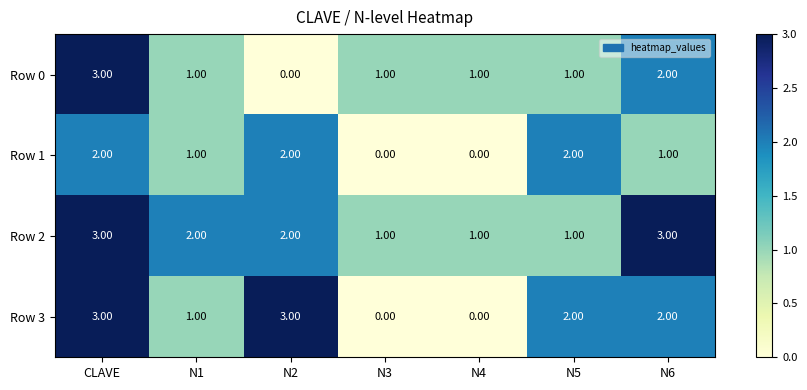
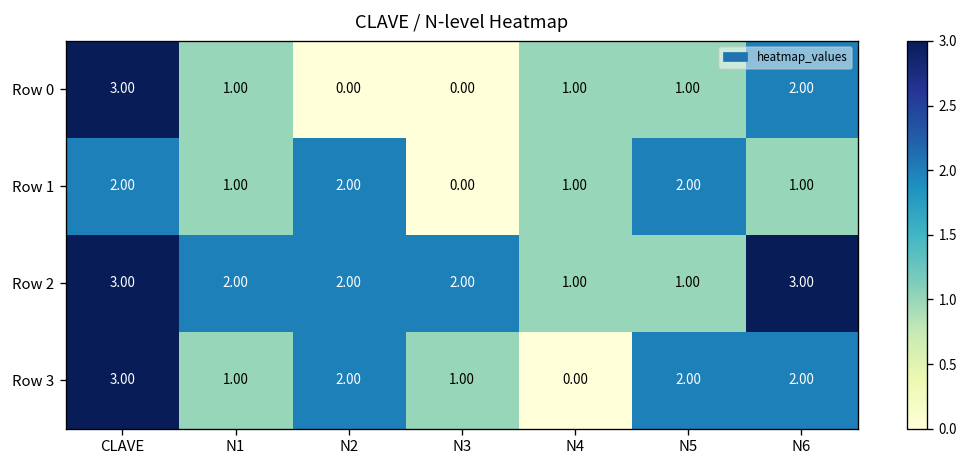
  {
    "Row 0": {
      "CLAVE": 3.00,
      "N1": 1.00,
      "N2": 0.00,
-     "N3": 1.00,
+     "N3": 0.00,
      "N4": 1.00,
      "N5": 1.00,
      "N6": 2.00
    },
    "Row 1": {
      "CLAVE": 2.00,
      "N1": 1.00,
      "N2": 2.00,
      "N3": 0.00,
-     "N4": 0.00,
+     "N4": 1.00,
      "N5": 2.00,
      "N6": 1.00
    },
    "Row 2": {
      "CLAVE": 3.00,
      "N1": 2.00,
      "N2": 2.00,
-     "N3": 1.00,
+     "N3": 2.00,
      "N4": 1.00,
      "N5": 1.00,
      "N6": 3.00
    },
    "Row 3": {
      "CLAVE": 3.00,
      "N1": 1.00,
-     "N2": 3.00,
-     "N3": 0.00,
+     "N2": 2.00,
+     "N3": 1.00,
      "N4": 0.00,
      "N5": 2.00,
      "N6": 2.00
    }
  }
